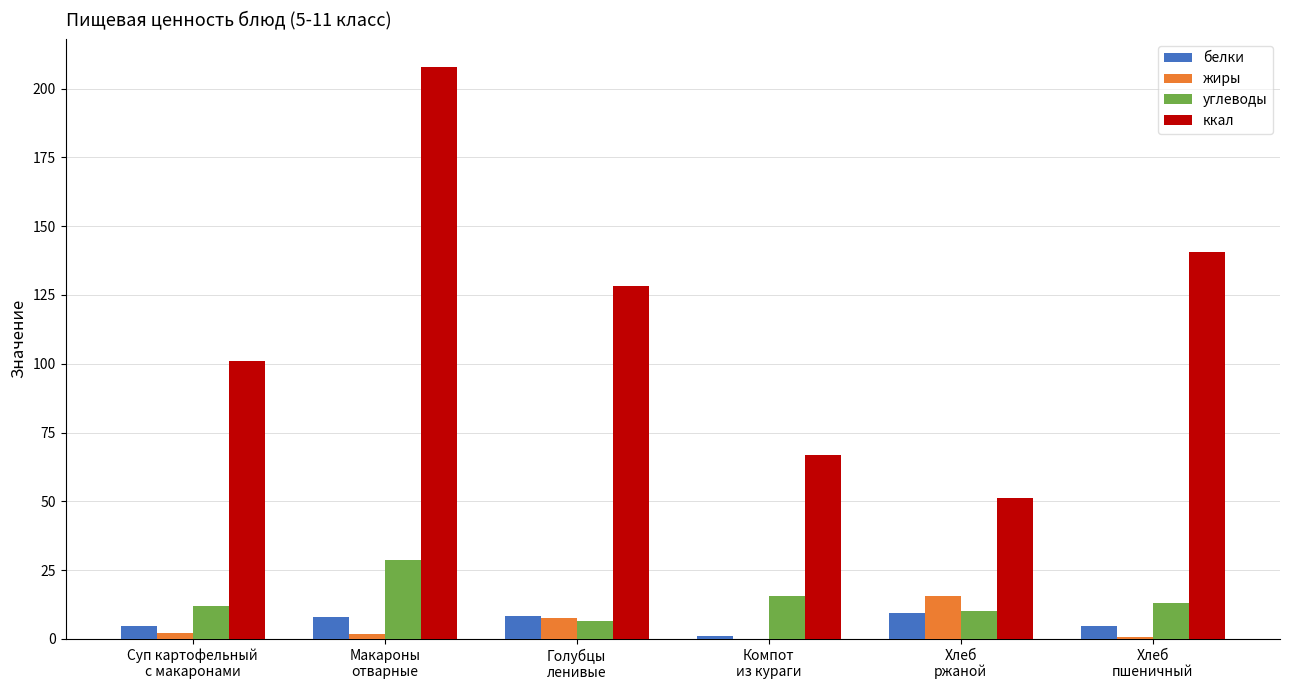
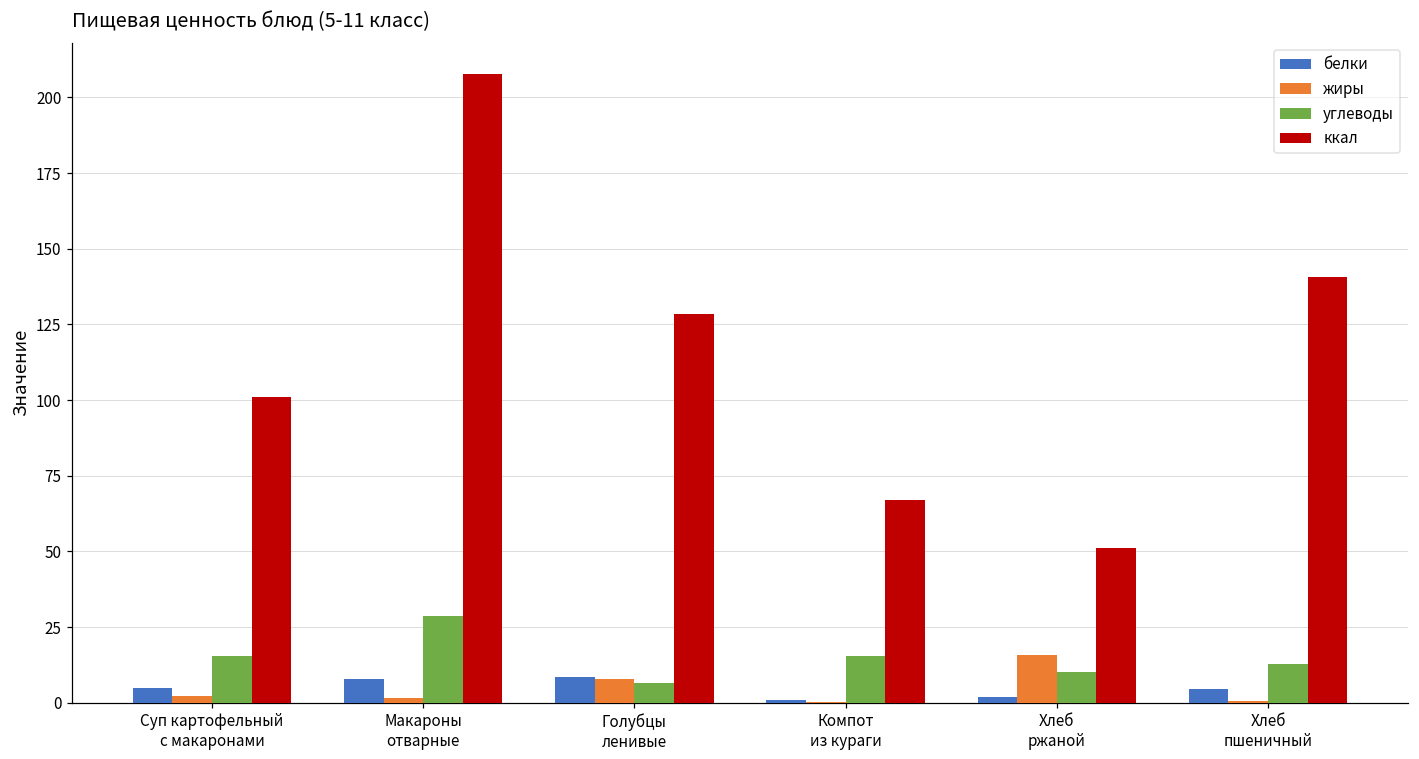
  {
    "белки": {
      "Суп картофельный с макаронами": 5,
      "Макароны отварные": 8,
      "Голубцы ленивые": 8,
      "Компот из кураги": 1,
-     "Хлеб ржаной": 9,
+     "Хлеб ржаной": 2,
      "Хлеб пшеничный": 5
    },
    "жиры": {
      "Суп картофельный с макаронами": 2,
      "Макароны отварные": 2,
      "Голубцы ленивые": 8,
      "Хлеб ржаной": 16
    },
    "углеводы": {
-     "Суп картофельный с макаронами": 12,
+     "Суп картофельный с макаронами": 16,
      "Макароны отварные": 29,
      "Голубцы ленивые": 6,
      "Компот из кураги": 16,
      "Хлеб ржаной": 10,
      "Хлеб пшеничный": 13
    },
    "ккал": {
      "Суп картофельный с макаронами": 101,
      "Макароны отварные": 208,
      "Голубцы ленивые": 128,
      "Компот из кураги": 67,
      "Хлеб ржаной": 51,
      "Хлеб пшеничный": 141
    }
  }
